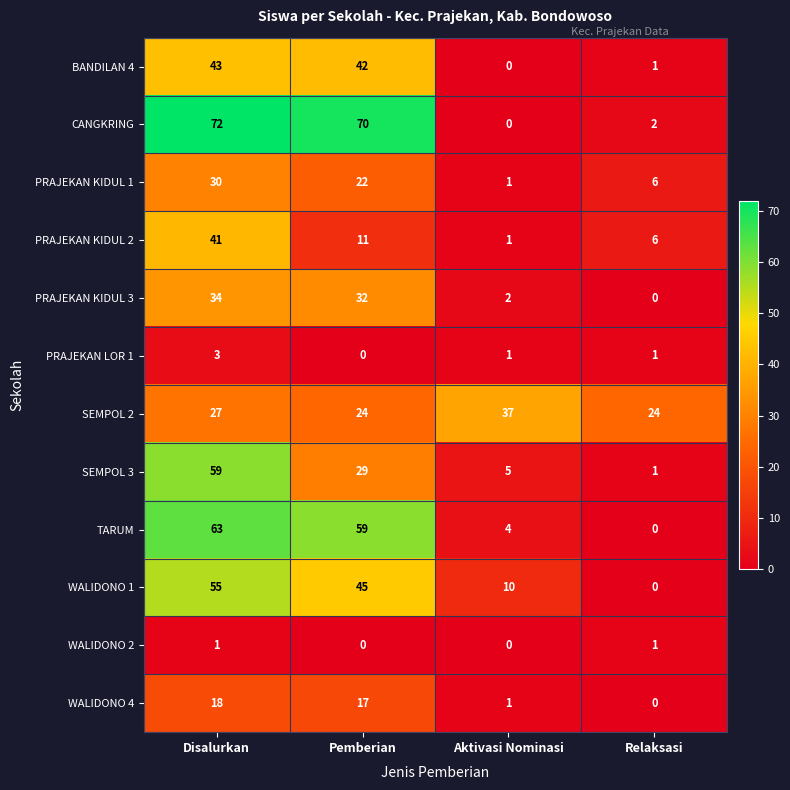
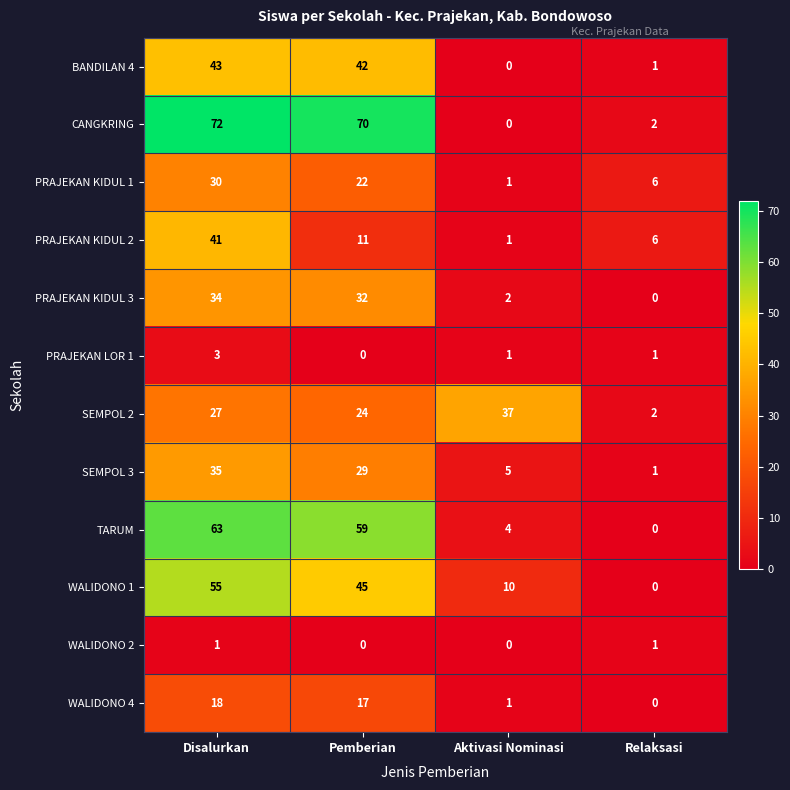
  {
    "BANDILAN 4": {
      "Disalurkan": 43,
      "Pemberian": 42,
      "Aktivasi Nominasi": 0,
      "Relaksasi": 1
    },
    "CANGKRING": {
      "Disalurkan": 72,
      "Pemberian": 70,
      "Aktivasi Nominasi": 0,
      "Relaksasi": 2
    },
    "PRAJEKAN KIDUL 1": {
      "Disalurkan": 30,
      "Pemberian": 22,
      "Aktivasi Nominasi": 1,
      "Relaksasi": 6
    },
    "PRAJEKAN KIDUL 2": {
      "Disalurkan": 41,
      "Pemberian": 11,
      "Aktivasi Nominasi": 1,
      "Relaksasi": 6
    },
    "PRAJEKAN KIDUL 3": {
      "Disalurkan": 34,
      "Pemberian": 32,
      "Aktivasi Nominasi": 2,
      "Relaksasi": 0
    },
    "PRAJEKAN LOR 1": {
      "Disalurkan": 3,
      "Pemberian": 0,
      "Aktivasi Nominasi": 1,
      "Relaksasi": 1
    },
    "SEMPOL 2": {
      "Disalurkan": 27,
      "Pemberian": 24,
      "Aktivasi Nominasi": 37,
-     "Relaksasi": 24
+     "Relaksasi": 2
    },
    "SEMPOL 3": {
-     "Disalurkan": 59,
+     "Disalurkan": 35,
      "Pemberian": 29,
      "Aktivasi Nominasi": 5,
      "Relaksasi": 1
    },
    "TARUM": {
      "Disalurkan": 63,
      "Pemberian": 59,
      "Aktivasi Nominasi": 4,
      "Relaksasi": 0
    },
    "WALIDONO 1": {
      "Disalurkan": 55,
      "Pemberian": 45,
      "Aktivasi Nominasi": 10,
      "Relaksasi": 0
    },
    "WALIDONO 2": {
      "Disalurkan": 1,
      "Pemberian": 0,
      "Aktivasi Nominasi": 0,
      "Relaksasi": 1
    },
    "WALIDONO 4": {
      "Disalurkan": 18,
      "Pemberian": 17,
      "Aktivasi Nominasi": 1,
      "Relaksasi": 0
    }
  }
